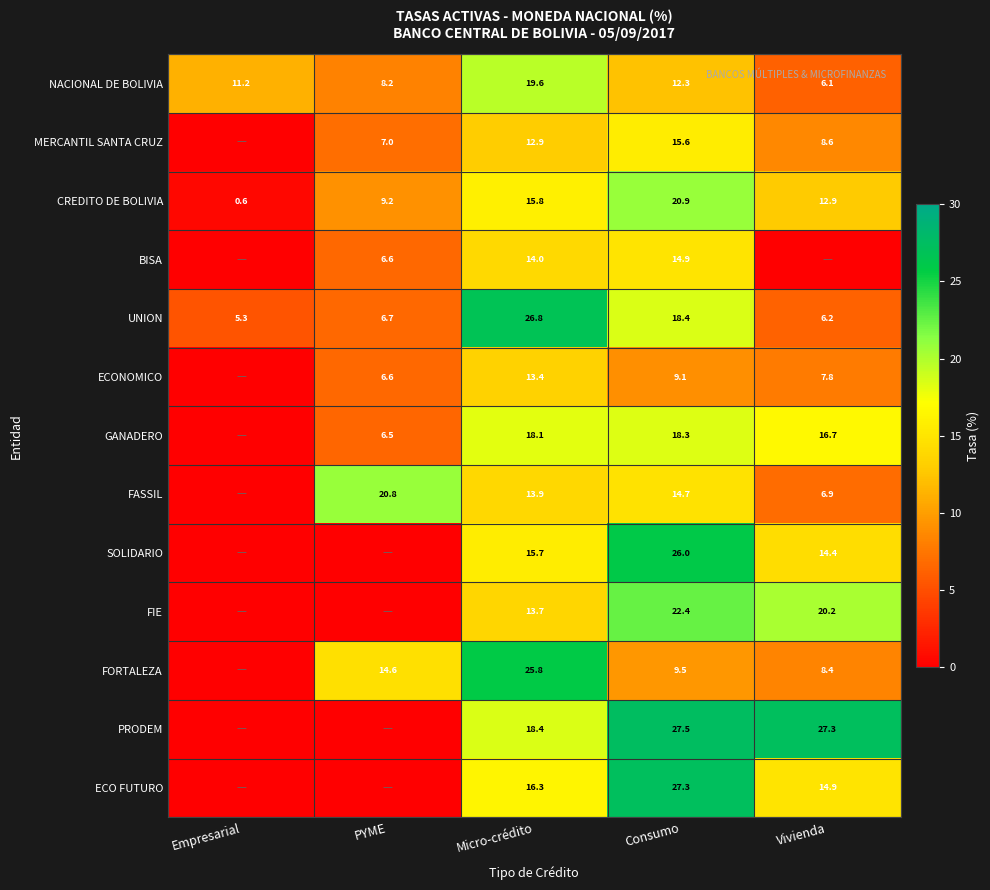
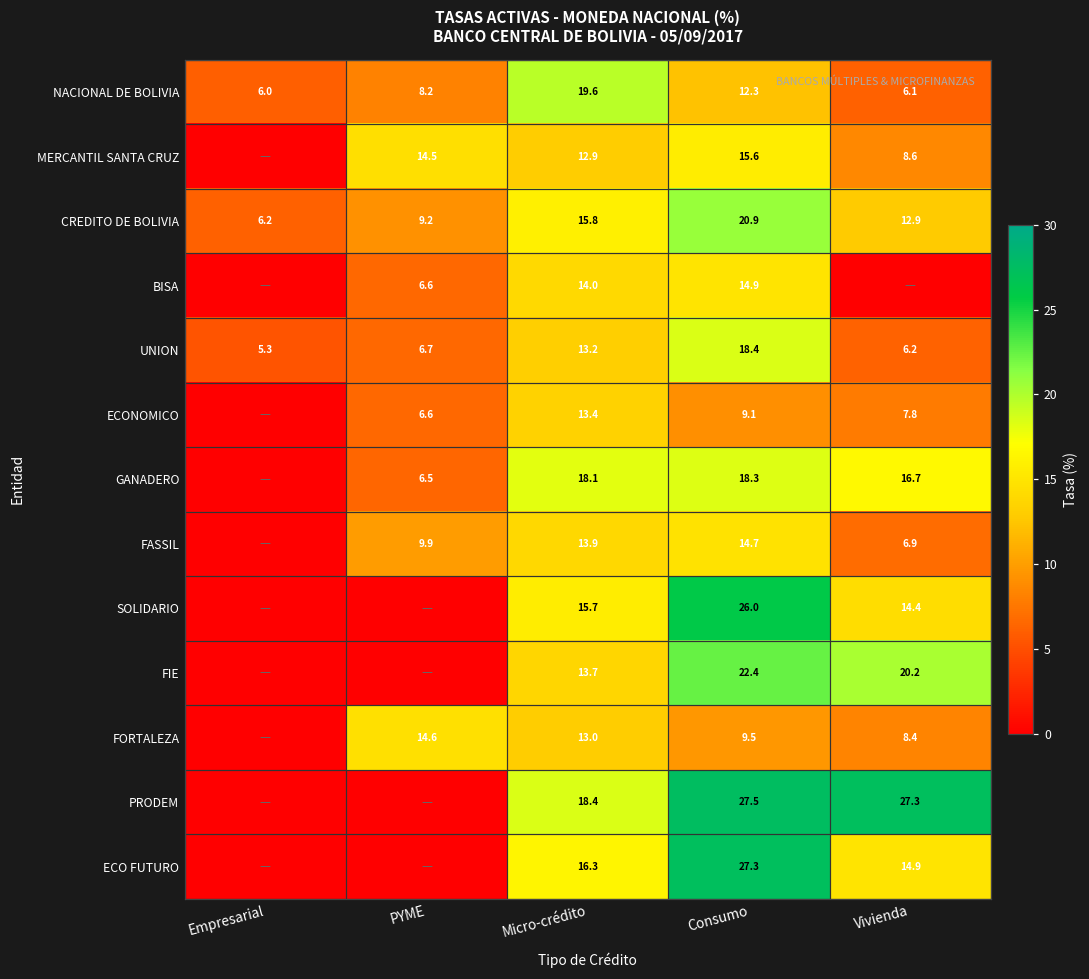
  {
    "NACIONAL DE BOLIVIA": {
-     "Empresarial": 11.2,
+     "Empresarial": 6.0,
      "PYME": 8.2,
      "Micro-crédito": 19.6,
      "Consumo": 12.3
    },
    "MERCANTIL SANTA CRUZ": {
-     "PYME": 7.0,
+     "PYME": 14.5,
      "Micro-crédito": 12.9,
      "Consumo": 15.6,
      "Vivienda": 8.6
    },
    "CREDITO DE BOLIVIA": {
-     "Empresarial": 0.6,
+     "Empresarial": 6.2,
      "PYME": 9.2,
      "Micro-crédito": 15.8,
      "Consumo": 20.9,
      "Vivienda": 12.9
    },
    "BISA": {
      "PYME": 6.6,
      "Micro-crédito": 14.0,
      "Consumo": 14.9
    },
    "UNION": {
      "Empresarial": 5.3,
      "PYME": 6.7,
-     "Micro-crédito": 26.8,
+     "Micro-crédito": 13.2,
      "Consumo": 18.4,
      "Vivienda": 6.2
    },
    "ECONOMICO": {
      "PYME": 6.6,
      "Micro-crédito": 13.4,
      "Consumo": 9.1,
      "Vivienda": 7.8
    },
    "GANADERO": {
      "PYME": 6.5,
      "Micro-crédito": 18.1,
      "Consumo": 18.3,
      "Vivienda": 16.7
    },
    "FASSIL": {
-     "PYME": 20.8,
+     "PYME": 9.9,
      "Micro-crédito": 13.9,
      "Consumo": 14.7,
      "Vivienda": 6.9
    },
    "SOLIDARIO": {
      "Micro-crédito": 15.7,
      "Consumo": 26.0,
      "Vivienda": 14.4
    },
    "FIE": {
      "Micro-crédito": 13.7,
      "Consumo": 22.4,
      "Vivienda": 20.2
    },
    "FORTALEZA": {
      "PYME": 14.6,
-     "Micro-crédito": 25.8,
+     "Micro-crédito": 13.0,
      "Consumo": 9.5,
      "Vivienda": 8.4
    },
    "PRODEM": {
      "Micro-crédito": 18.4,
      "Consumo": 27.5,
      "Vivienda": 27.3
    },
    "ECO FUTURO": {
      "Micro-crédito": 16.3,
      "Consumo": 27.3,
      "Vivienda": 14.9
    }
  }
